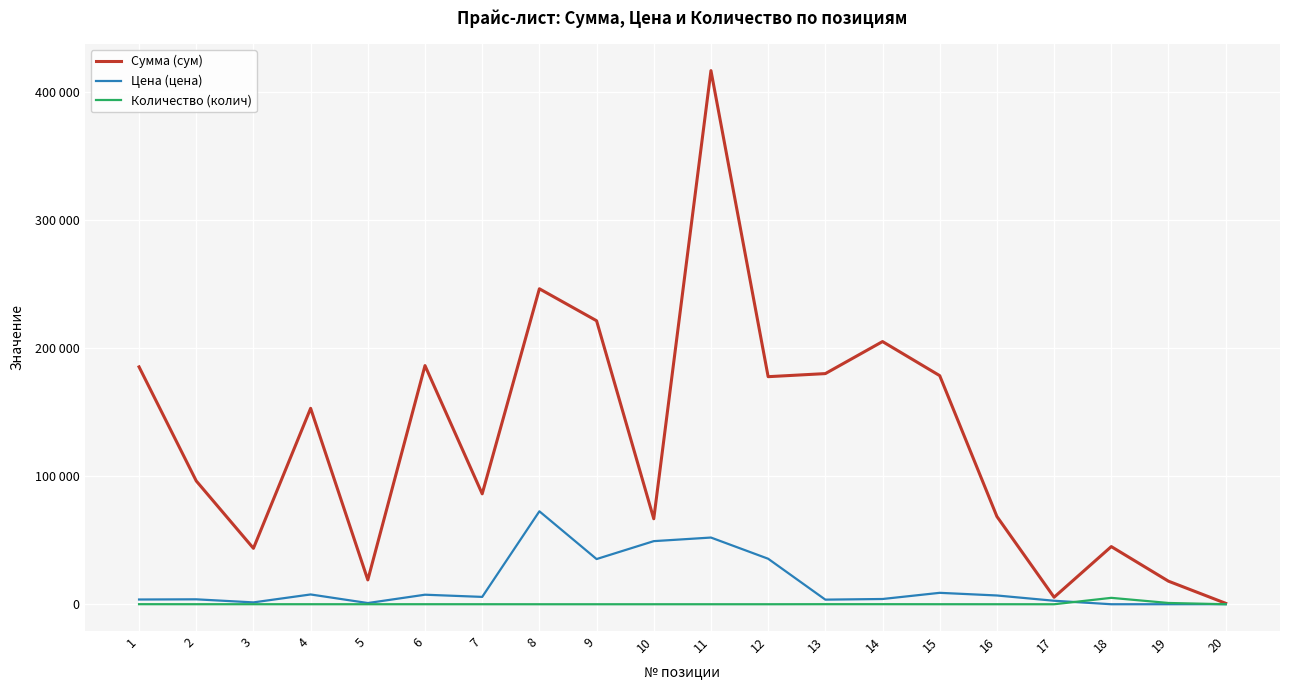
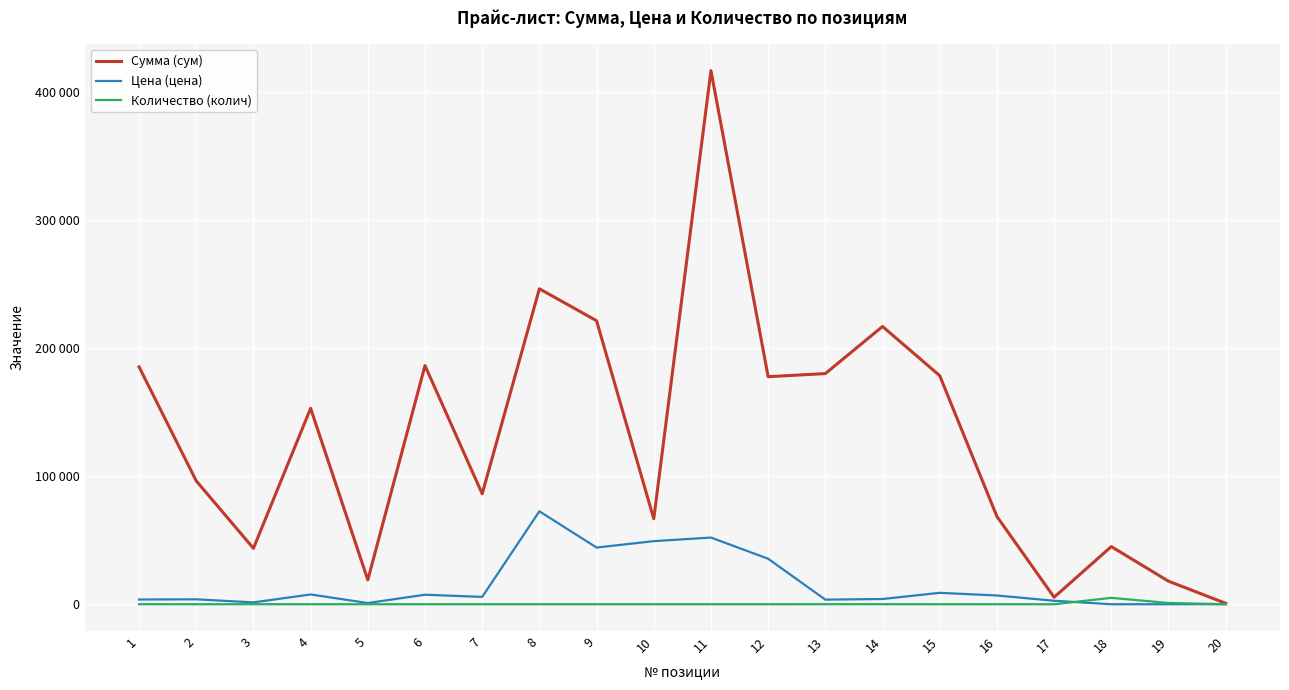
  {
    "Сумма (сум)": {
      "1": 185000,
      "2": 96000,
      "3": 44000,
      "4": 153000,
      "5": 19000,
      "6": 186000,
      "7": 86000,
      "8": 246000,
      "9": 221000,
      "10": 67000,
      "11": 416000,
      "12": 178000,
      "13": 180000,
-     "14": 205000,
+     "14": 217000,
      "15": 178000,
      "16": 69000,
      "17": 5000,
      "18": 45000,
      "19": 18000
    },
    "Цена (цена)": {
      "1": 4000,
      "2": 4000,
      "4": 8000,
      "6": 7000,
      "7": 6000,
      "8": 73000,
-     "9": 35000,
+     "9": 44000,
      "10": 49000,
      "11": 52000,
      "12": 36000,
      "13": 4000,
      "14": 4000,
      "15": 9000,
      "16": 7000,
      "17": 3000,
      "18": 0
    },
    "Количество (колич)": {
      "1": 0,
      "2": 0,
      "4": 0,
      "6": 0,
      "7": 0,
      "8": 0,
      "9": 0,
      "10": 0,
      "11": 0,
      "12": 0,
      "13": 0,
      "14": 0,
      "15": 0,
      "16": 0,
      "17": 0,
      "18": 5000
    }
  }
